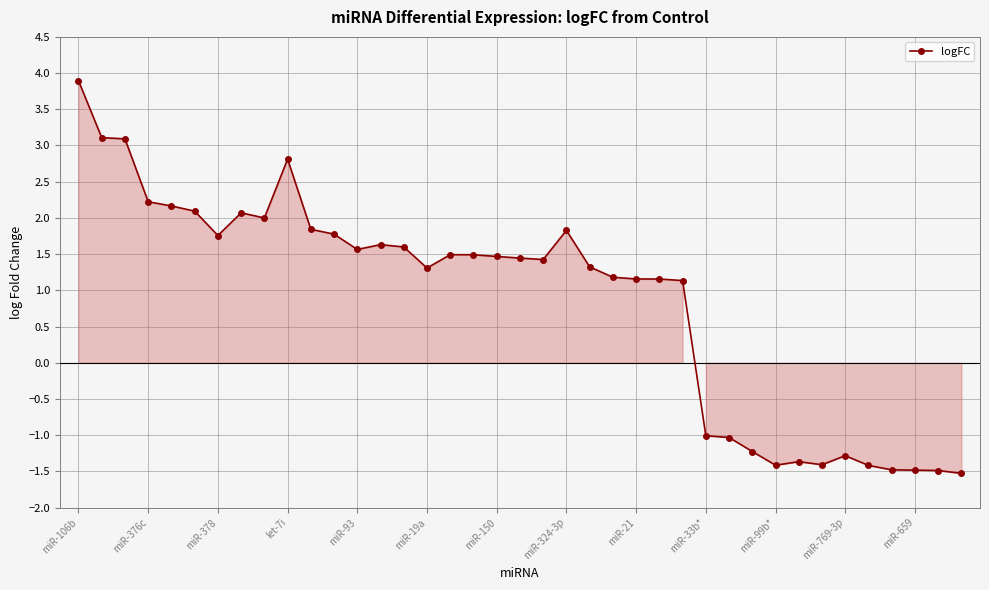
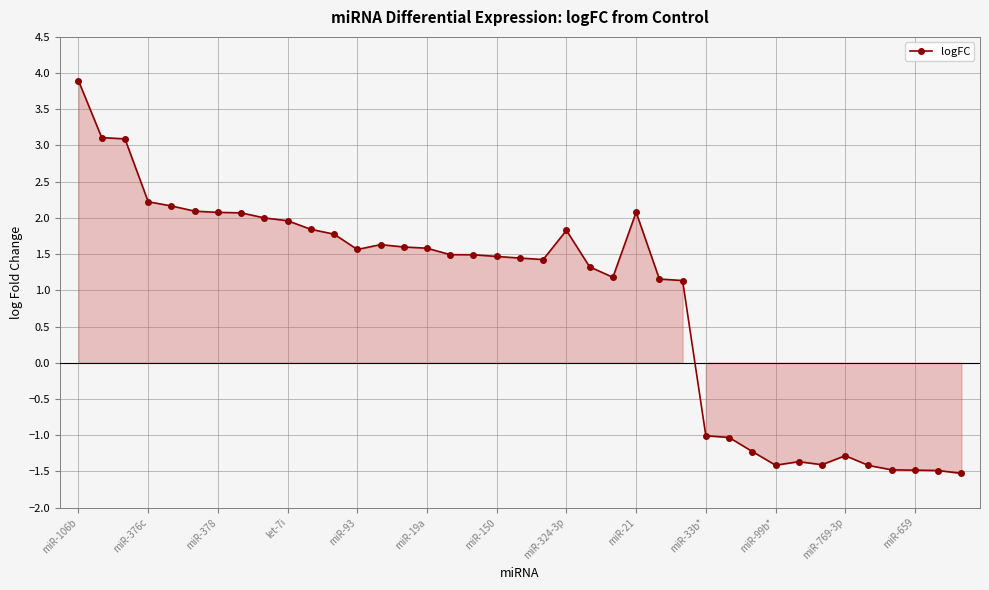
  {
    "logFC": {
-     "miR-378": 1.8,
-     "let-7i": 2.8,
-     "miR-19a": 1.3,
-     "miR-21": 1.2,
+     "miR-378": 2.1,
+     "let-7i": 2.0,
+     "miR-19a": 1.6,
+     "miR-21": 2.1,
      "miR-33b*": -1.0,
      "miR-99b*": -1.4,
      "miR-769-3p": -1.3,
      "miR-659": -1.5
    }
  }
